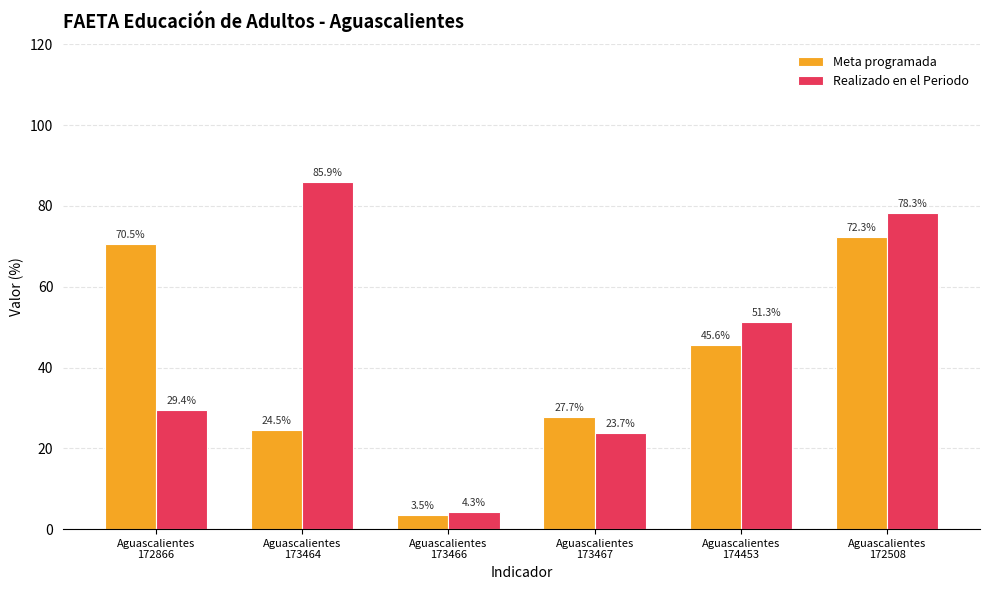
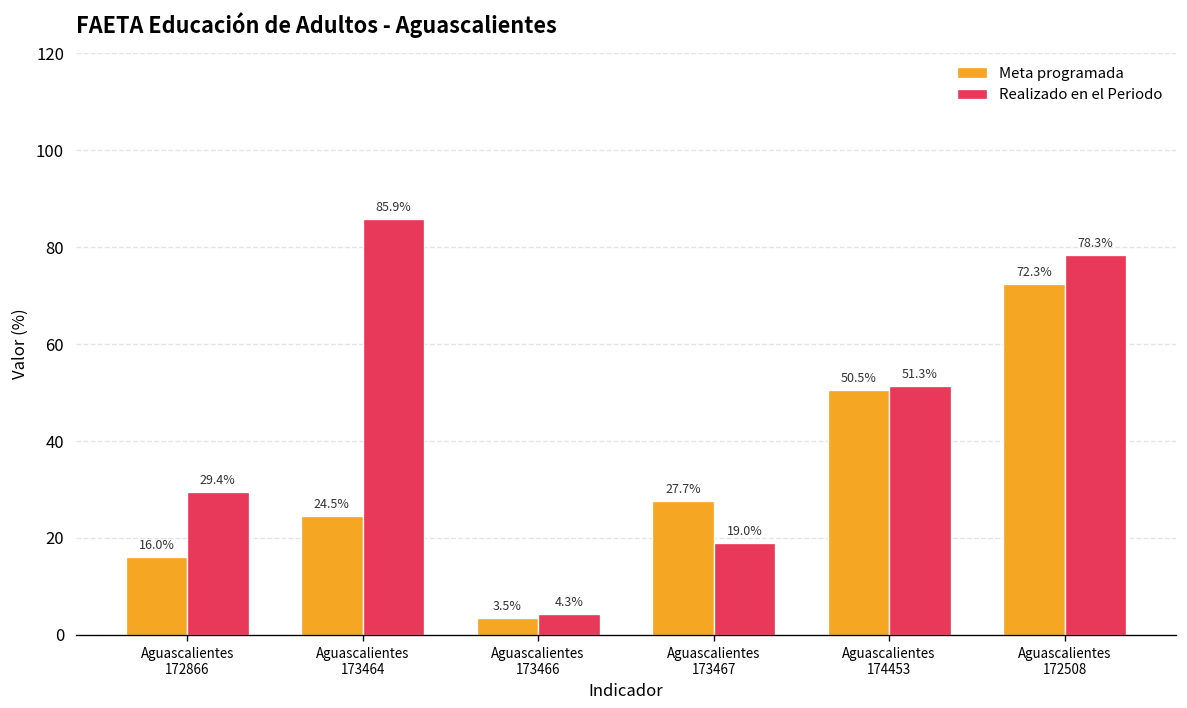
  {
    "Meta programada": {
-     "Aguascalientes 172866": "70.5%",
+     "Aguascalientes 172866": "16.0%",
      "Aguascalientes 173464": "24.5%",
      "Aguascalientes 173466": "3.5%",
      "Aguascalientes 173467": "27.7%",
-     "Aguascalientes 174453": "45.6%",
+     "Aguascalientes 174453": "50.5%",
      "Aguascalientes 172508": "72.3%"
    },
    "Realizado en el Periodo": {
      "Aguascalientes 172866": "29.4%",
      "Aguascalientes 173464": "85.9%",
      "Aguascalientes 173466": "4.3%",
-     "Aguascalientes 173467": "23.7%",
+     "Aguascalientes 173467": "19.0%",
      "Aguascalientes 174453": "51.3%",
      "Aguascalientes 172508": "78.3%"
    }
  }
